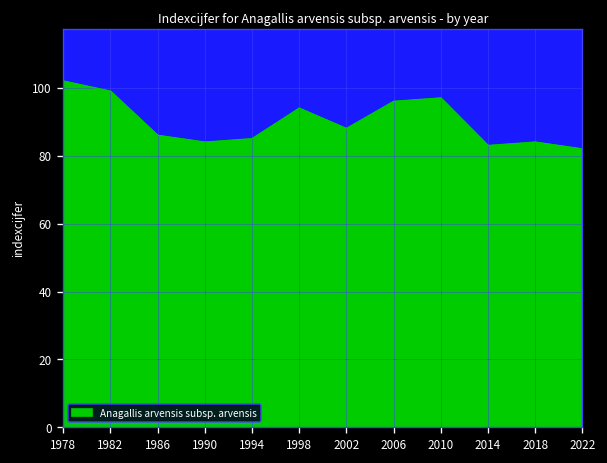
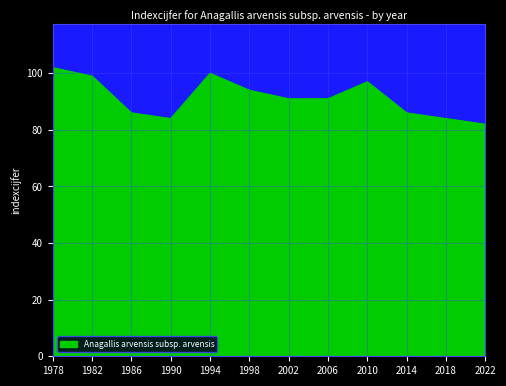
  {
    "1978": 102,
    "1982": 99,
    "1986": 86,
    "1990": 84,
-   "1994": 85,
+   "1994": 100,
    "1998": 94,
-   "2002": 88,
-   "2006": 96,
+   "2002": 91,
+   "2006": 91,
    "2010": 97,
-   "2014": 83,
+   "2014": 86,
    "2018": 84,
    "2022": 82
  }
